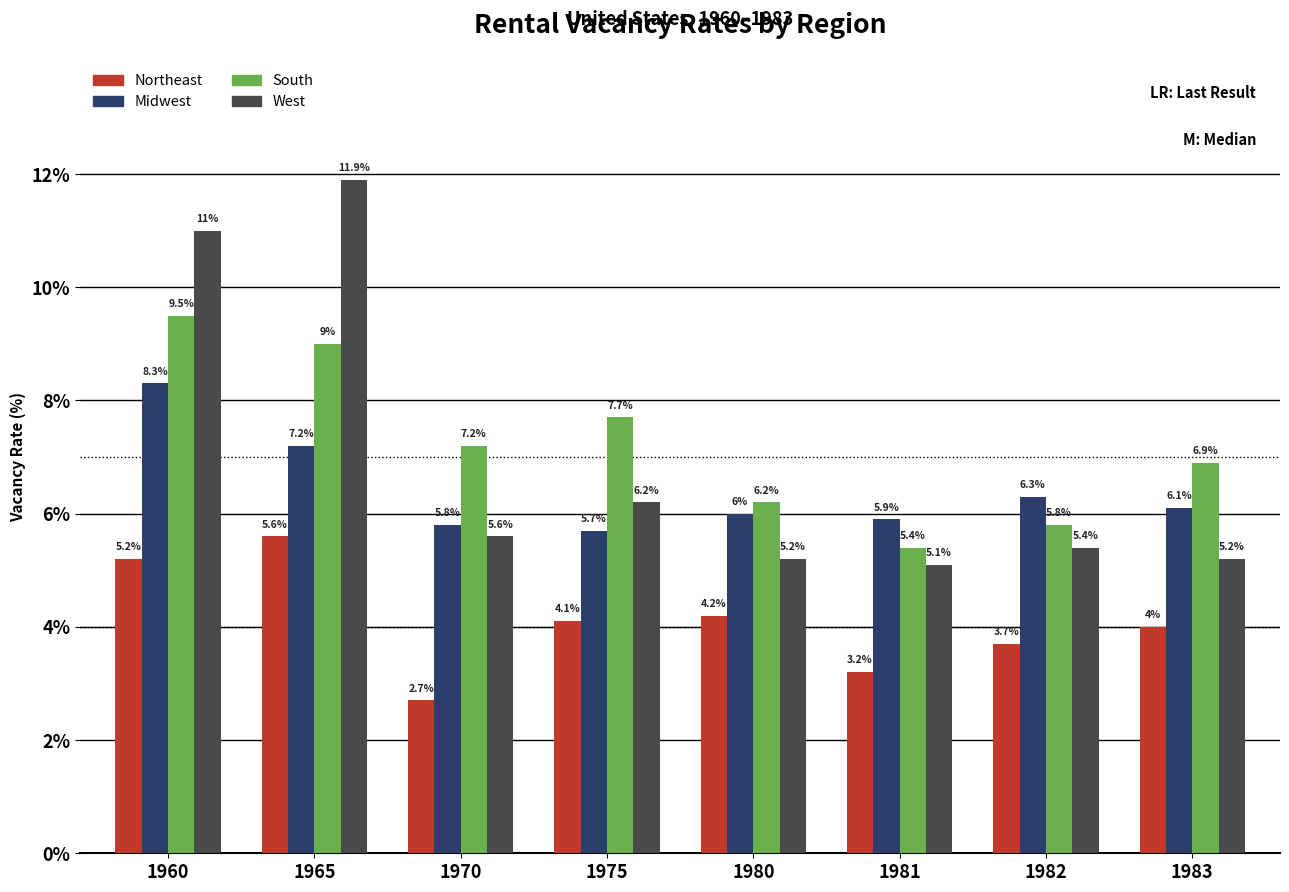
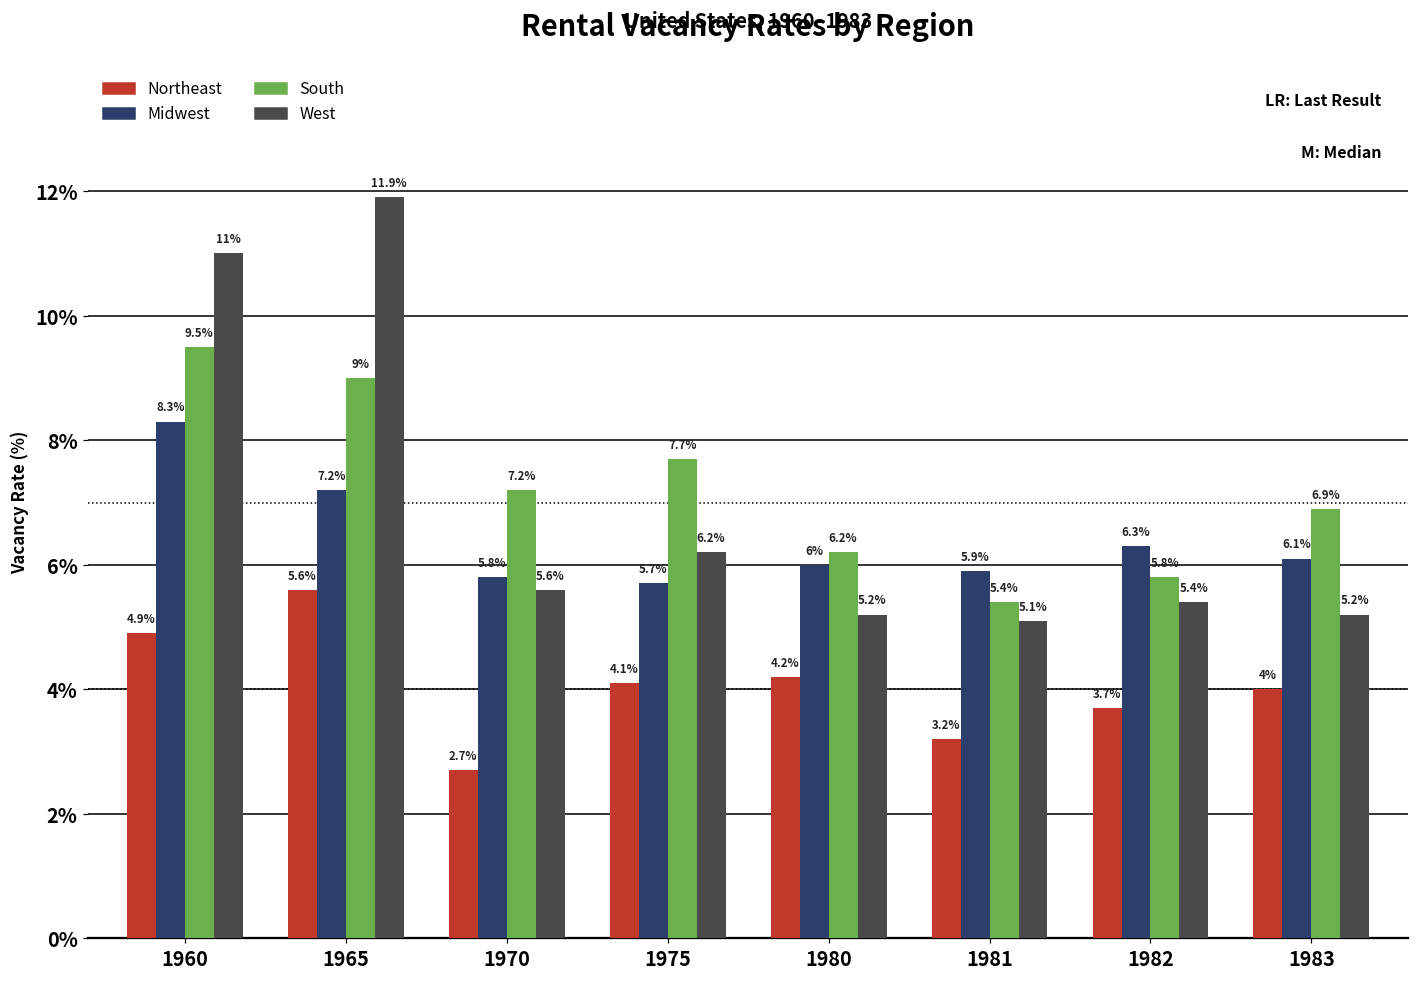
  {
    "Northeast": {
-     "1960": "5.2%",
+     "1960": "4.9%",
      "1965": "5.6%",
      "1970": "2.7%",
      "1975": "4.1%",
      "1980": "4.2%",
      "1981": "3.2%",
      "1982": "3.7%",
      "1983": "4%"
    },
    "South": {
      "1960": "9.5%",
      "1965": "9%",
      "1970": "7.2%",
      "1975": "7.7%",
      "1980": "6.2%",
      "1981": "5.4%",
      "1982": "5.8%",
      "1983": "6.9%"
    }
  }
